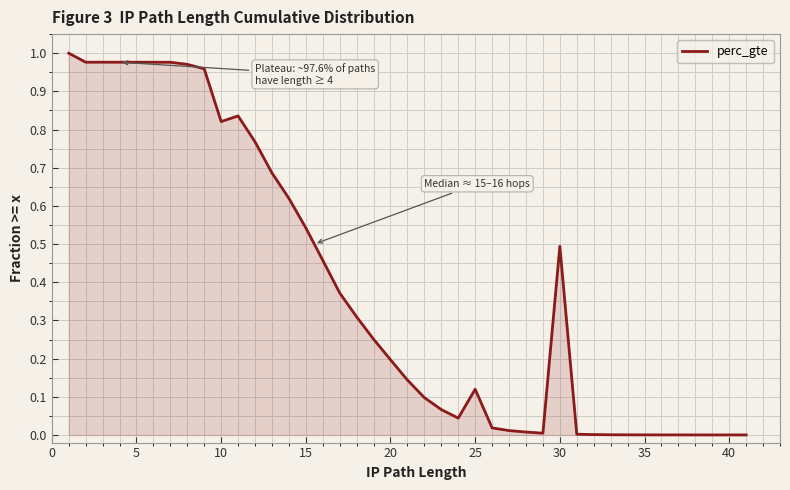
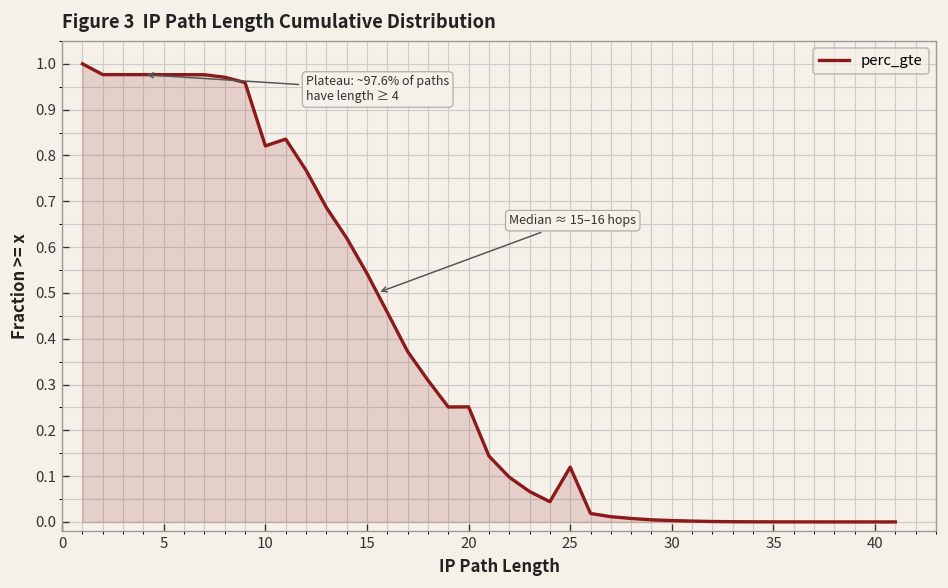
  {
    "10": 0.82,
-   "20": 0.20,
+   "20": 0.25,
    "25": 0.12,
-   "30": 0.49,
+   "30": 0.00,
    "35": 0.00
  }
